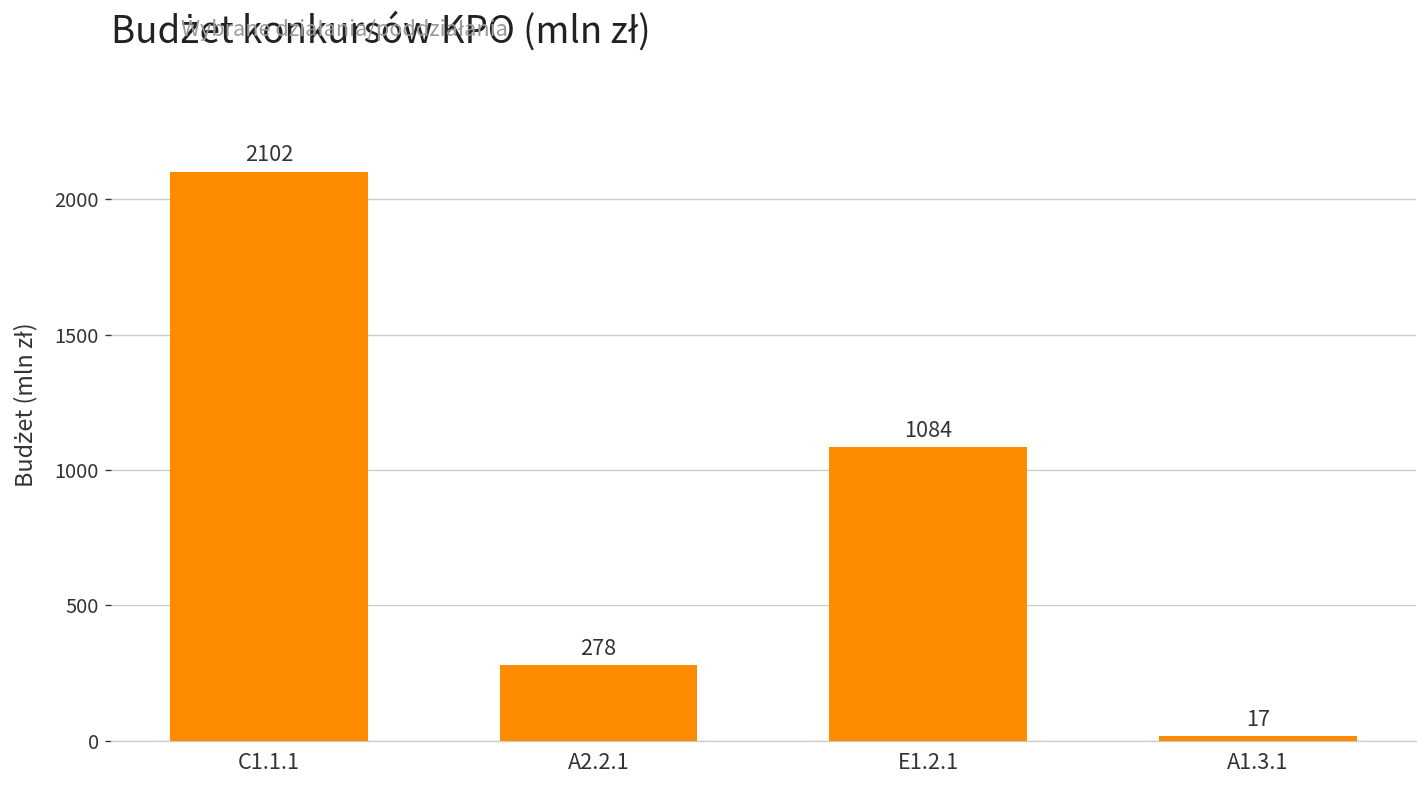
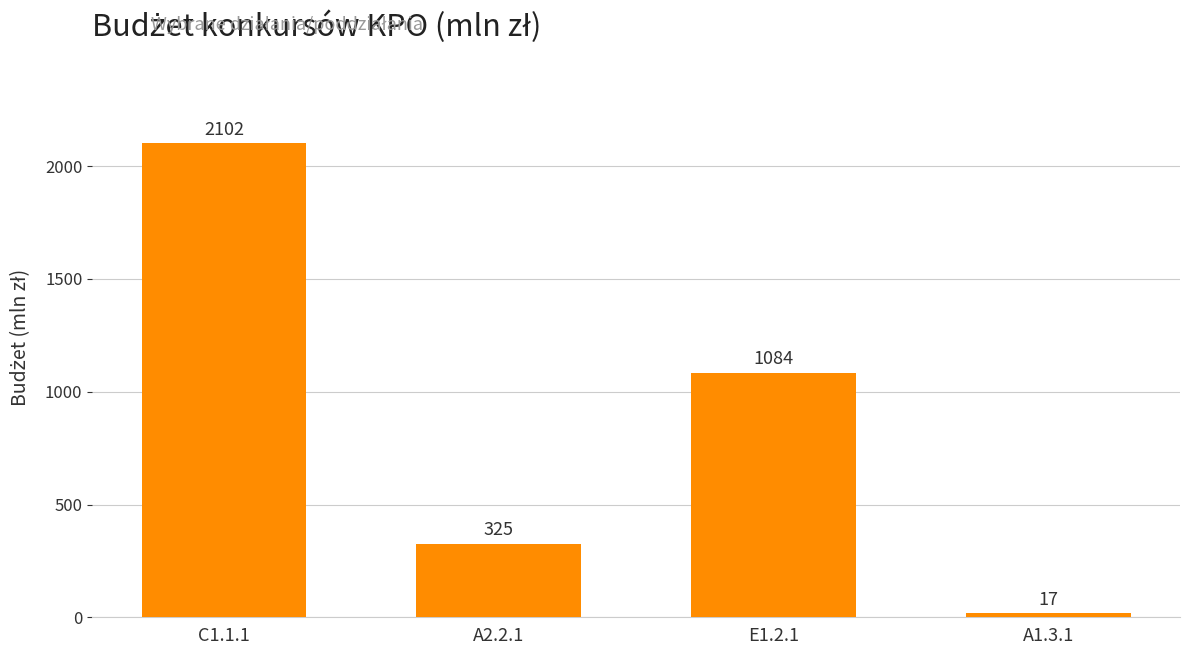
  {
    "C1.1.1": 2102,
-   "A2.2.1": 278,
+   "A2.2.1": 325,
    "E1.2.1": 1084,
    "A1.3.1": 17
  }
